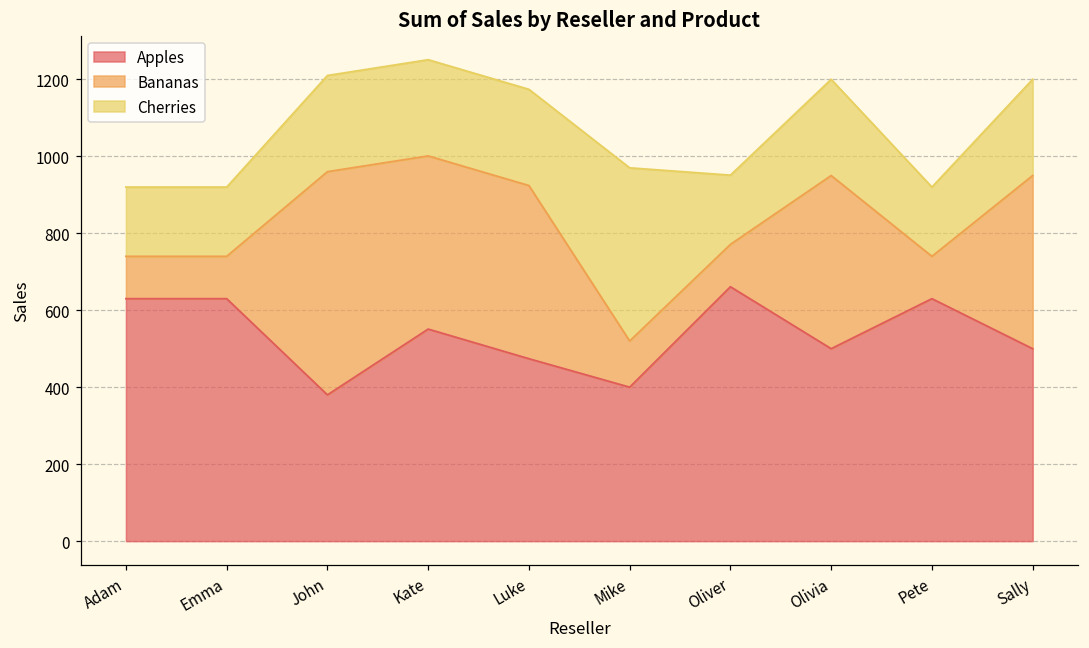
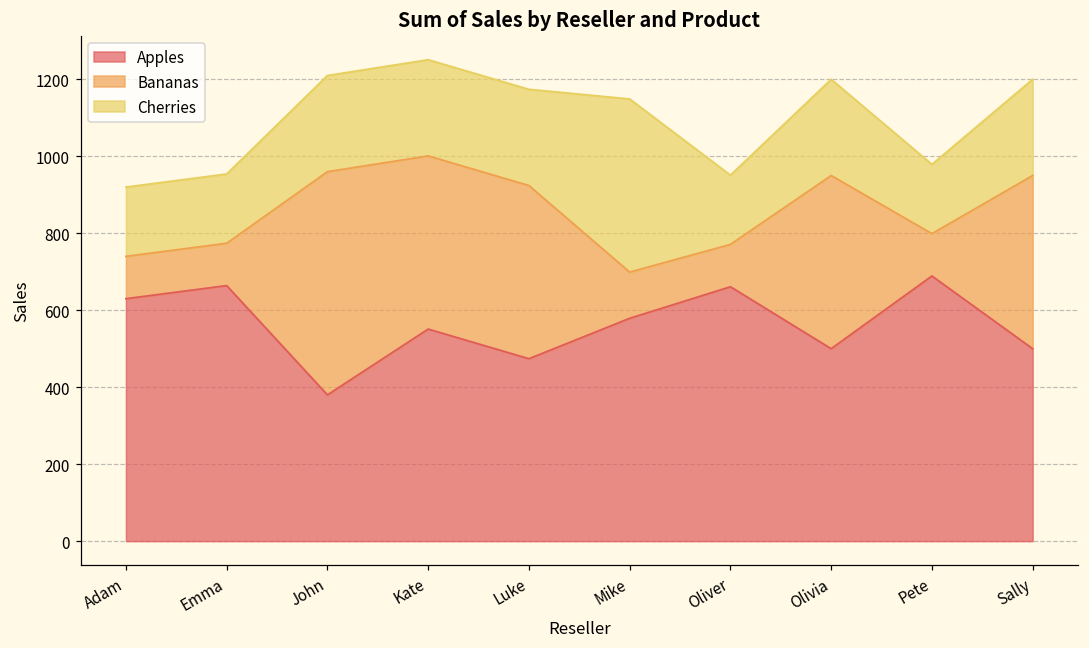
  {
    "Apples": {
      "Adam": 630,
-     "Emma": 630,
+     "Emma": 660,
      "John": 380,
      "Kate": 550,
      "Luke": 470,
-     "Mike": 400,
+     "Mike": 580,
      "Oliver": 660,
      "Olivia": 500,
-     "Pete": 630,
+     "Pete": 690,
      "Sally": 500
    }
  }
